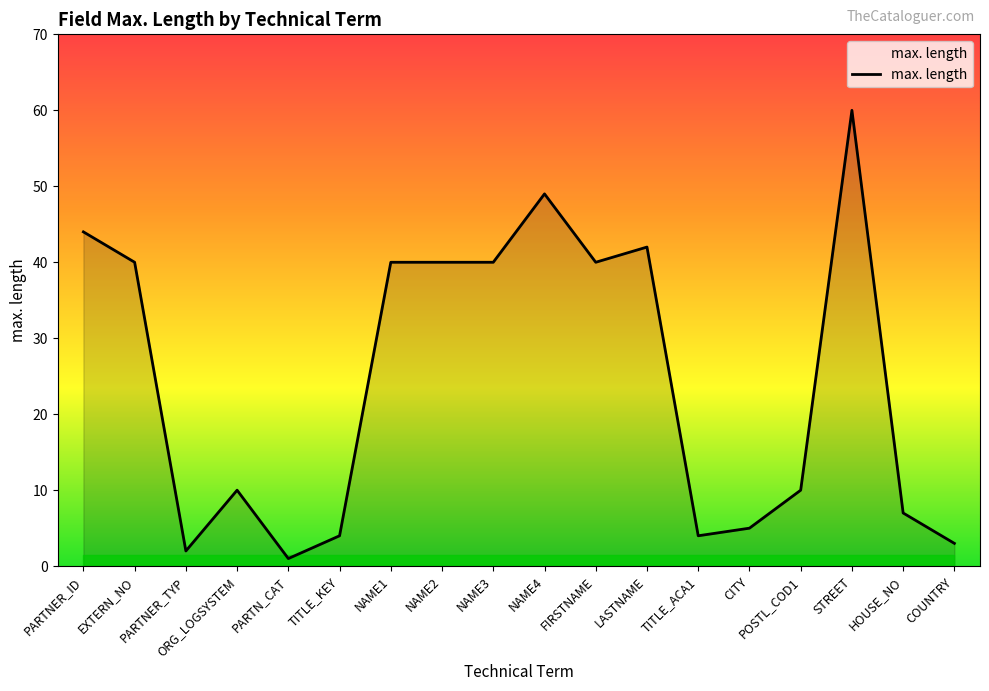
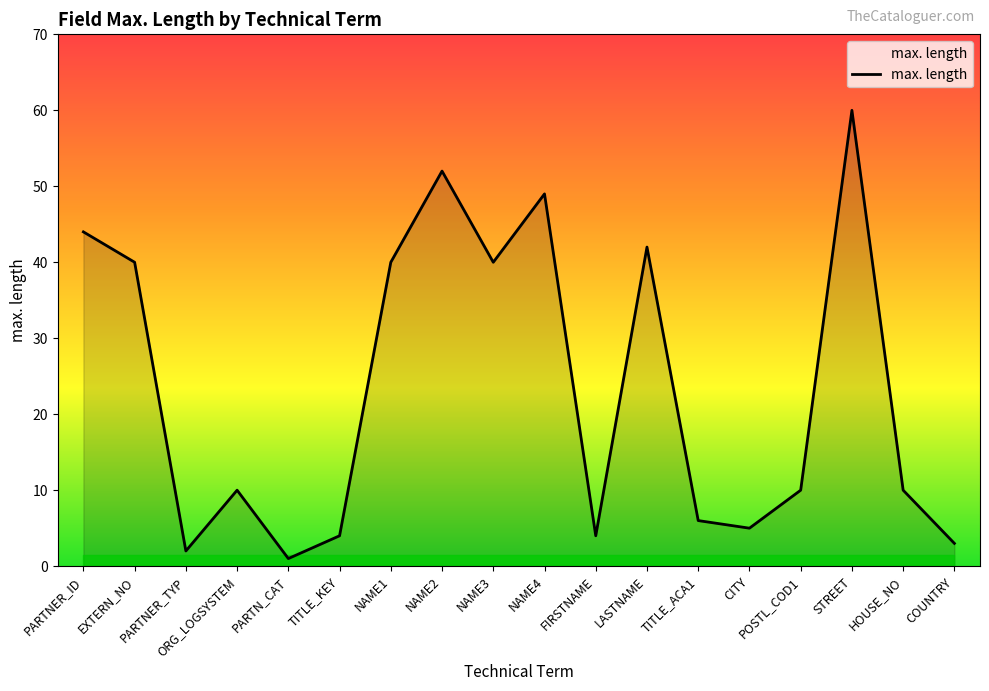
  {
    "max. length": {
      "PARTNER_ID": 44,
      "EXTERN_NO": 40,
      "PARTNER_TYP": 2,
      "ORG_LOGSYSTEM": 10,
      "PARTN_CAT": 1,
      "TITLE_KEY": 4,
      "NAME1": 40,
-     "NAME2": 40,
+     "NAME2": 52,
      "NAME3": 40,
      "NAME4": 49,
-     "FIRSTNAME": 40,
+     "FIRSTNAME": 4,
      "LASTNAME": 42,
-     "TITLE_ACA1": 4,
+     "TITLE_ACA1": 6,
      "CITY": 5,
      "POSTL_COD1": 10,
      "STREET": 60,
-     "HOUSE_NO": 7,
+     "HOUSE_NO": 10,
      "COUNTRY": 3
    }
  }
